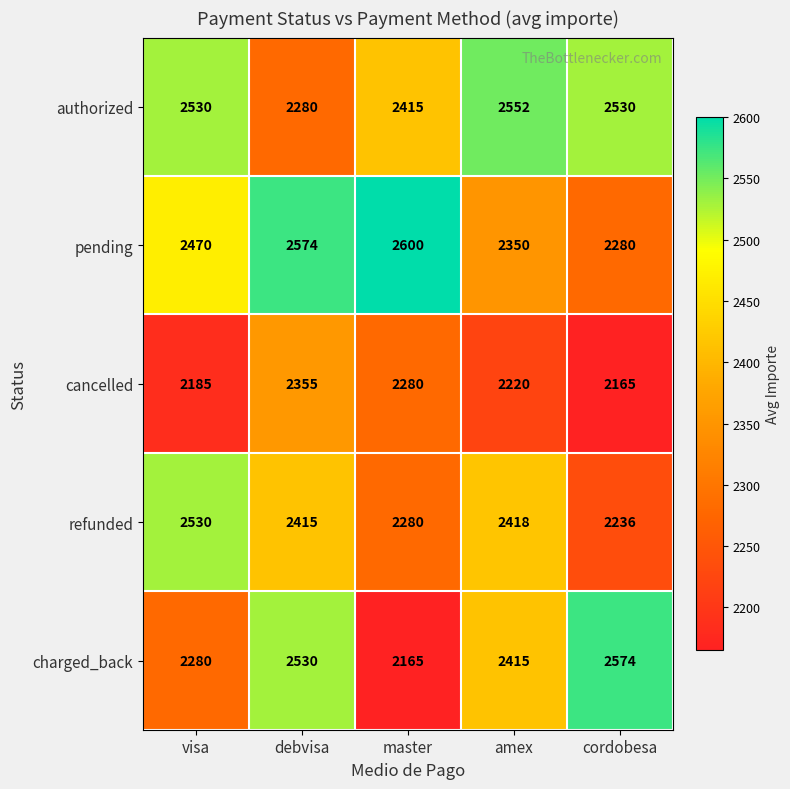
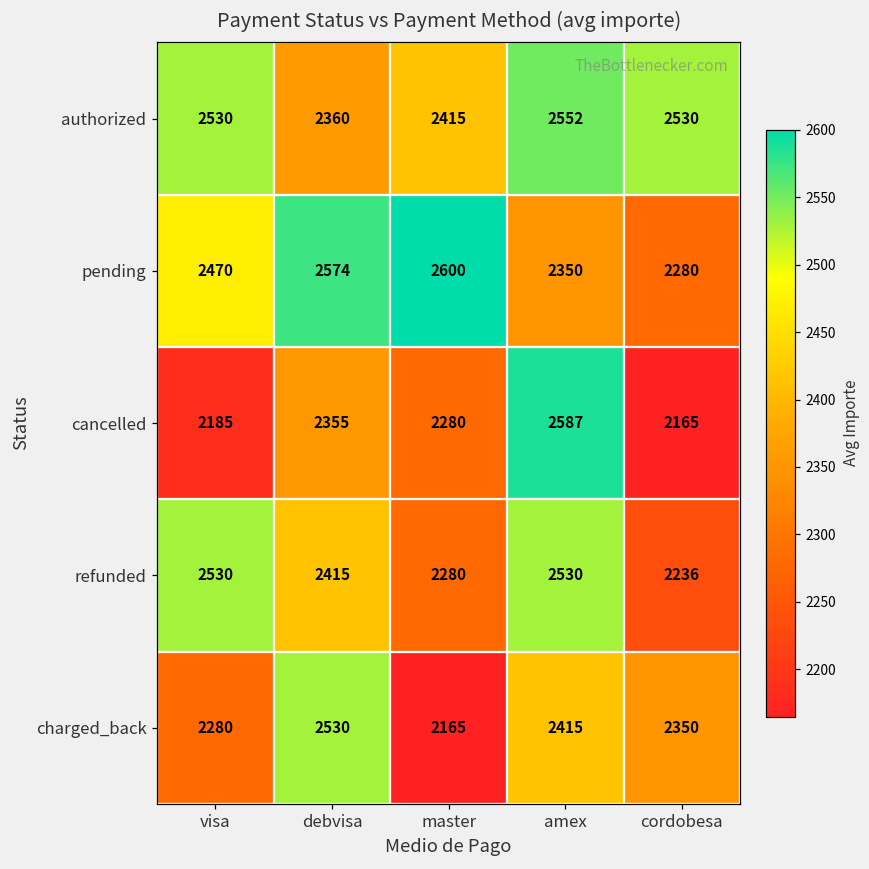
  {
    "authorized": {
      "visa": 2530,
-     "debvisa": 2280,
+     "debvisa": 2360,
      "master": 2415,
      "amex": 2552
    },
    "pending": {
      "visa": 2470,
      "debvisa": 2574,
      "master": 2600,
      "amex": 2350,
      "cordobesa": 2280
    },
    "cancelled": {
      "visa": 2185,
      "debvisa": 2355,
      "master": 2280,
-     "amex": 2220,
+     "amex": 2587,
      "cordobesa": 2165
    },
    "refunded": {
      "visa": 2530,
      "debvisa": 2415,
      "master": 2280,
-     "amex": 2418,
+     "amex": 2530,
      "cordobesa": 2236
    },
    "charged_back": {
      "visa": 2280,
      "debvisa": 2530,
      "master": 2165,
      "amex": 2415,
-     "cordobesa": 2574
+     "cordobesa": 2350
    }
  }
